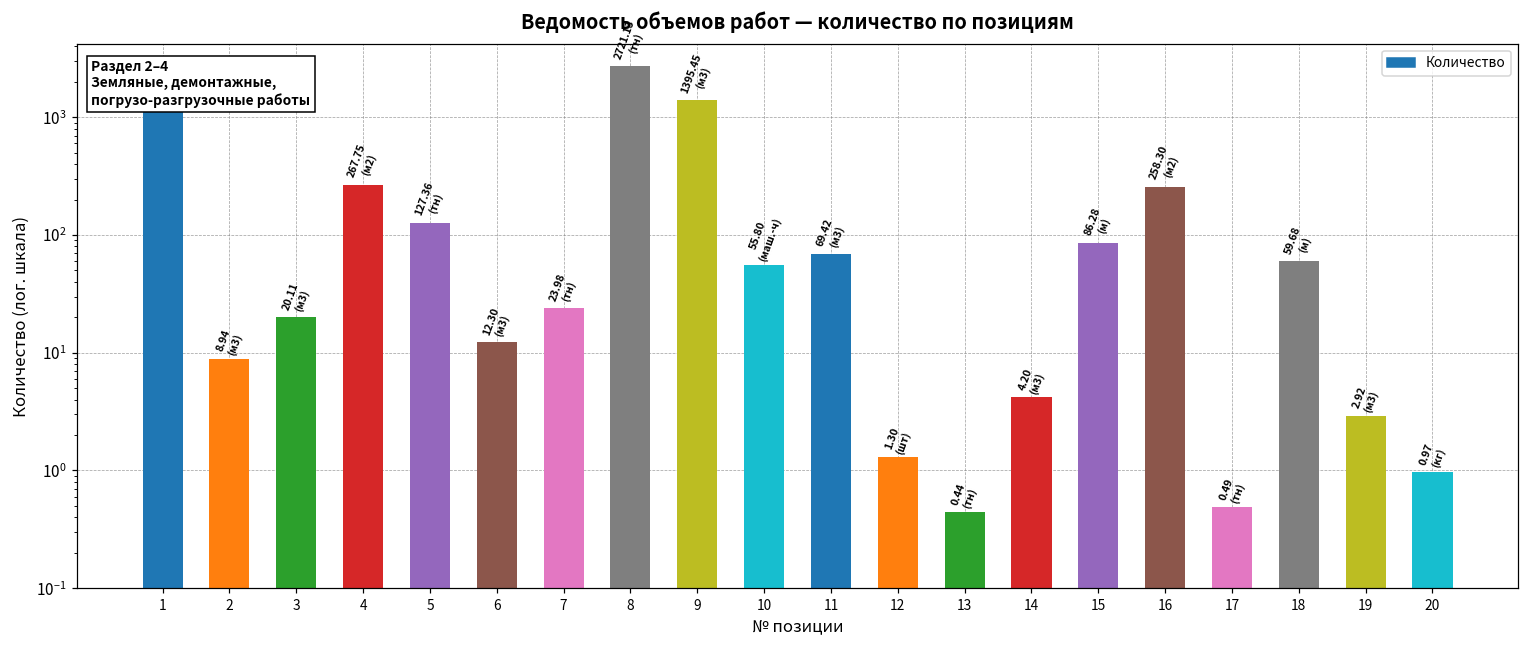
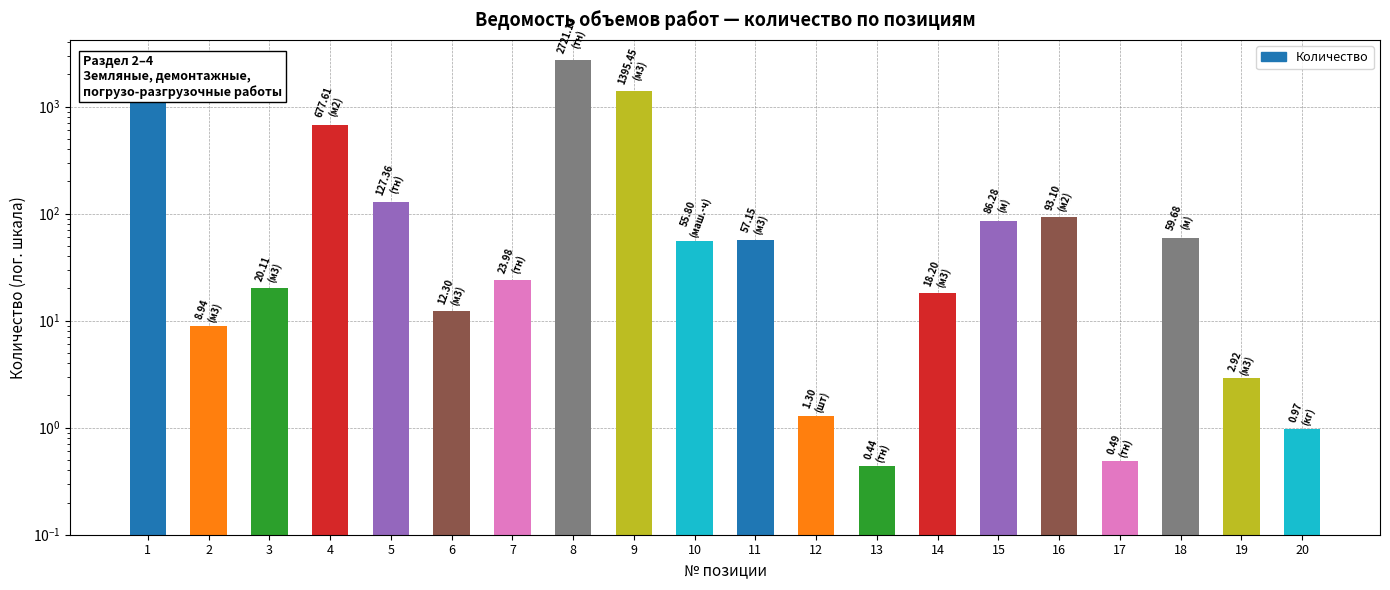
  {
    "2": 8.94,
    "3": 20.11,
-   "4": 267.75,
+   "4": 677.61,
    "5": 127.36,
    "6": 12.30,
    "7": 23.98,
    "8": 2721.13,
    "9": 1395.45,
    "10": 55.80,
-   "11": 69.42,
+   "11": 57.15,
    "12": 1.30,
    "13": 0.44,
-   "14": 4.20,
+   "14": 18.20,
    "15": 86.28,
-   "16": 258.30,
+   "16": 93.10,
    "17": 0.49,
    "18": 59.68,
    "19": 2.92,
    "20": 0.97
  }
